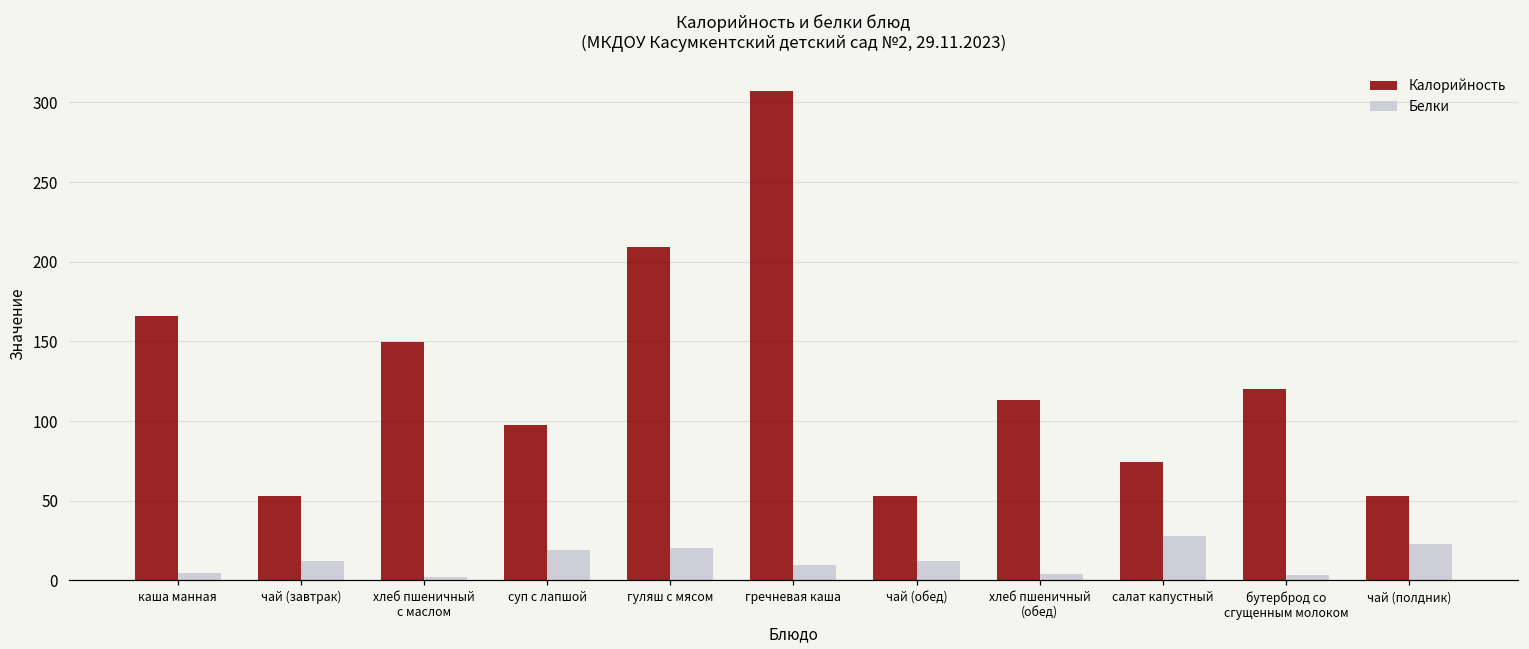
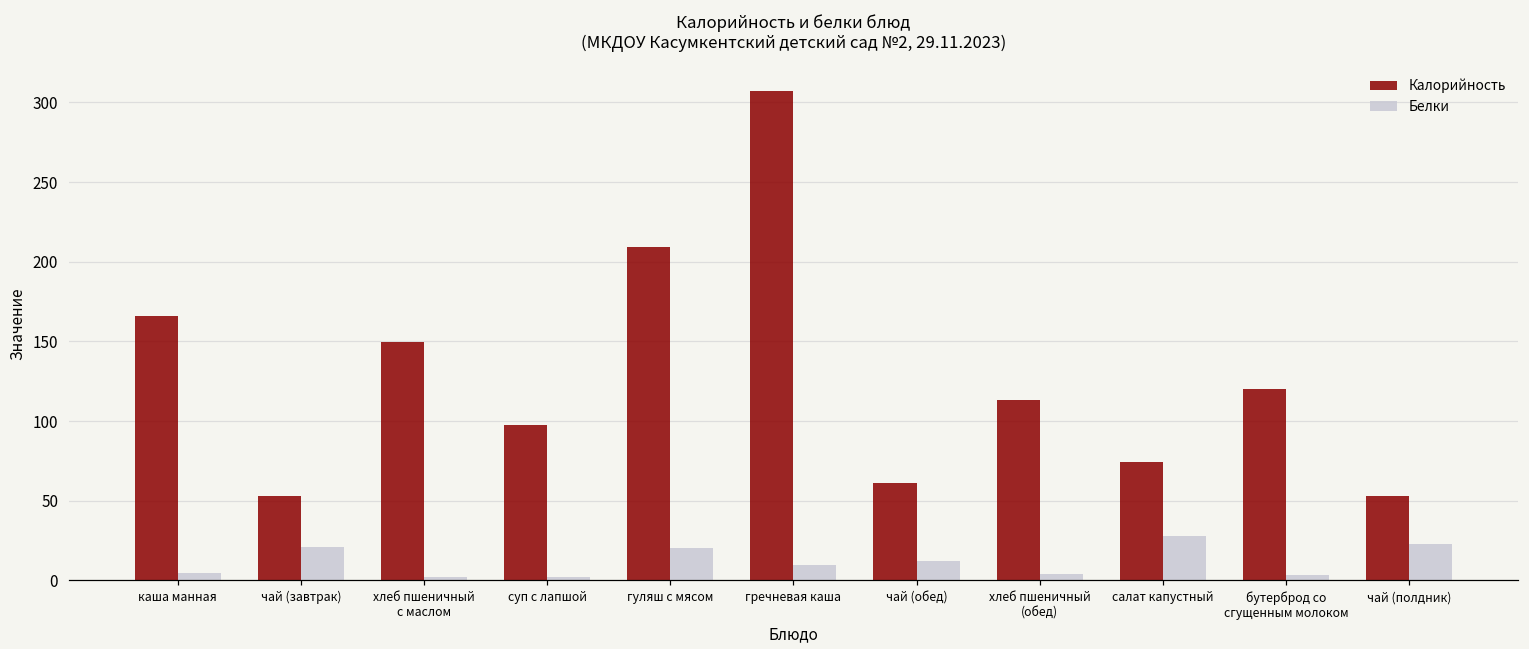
  {
    "Калорийность": {
      "каша манная": 166,
      "чай (завтрак)": 53,
      "хлеб пшеничный с маслом": 149,
      "суп с лапшой": 98,
      "гуляш с мясом": 209,
      "гречневая каша": 307,
-     "чай (обед)": 53,
+     "чай (обед)": 61,
      "хлеб пшеничный (обед)": 113,
      "салат капустный": 74,
      "бутерброд со сгущенным молоком": 120,
      "чай (полдник)": 53
    },
    "Белки": {
      "каша манная": 4,
-     "чай (завтрак)": 12,
+     "чай (завтрак)": 21,
      "хлеб пшеничный с маслом": 2,
-     "суп с лапшой": 19,
+     "суп с лапшой": 2,
      "гуляш с мясом": 20,
      "гречневая каша": 10,
      "чай (обед)": 12,
      "хлеб пшеничный (обед)": 4,
      "салат капустный": 28,
      "бутерброд со сгущенным молоком": 3,
      "чай (полдник)": 23
    }
  }
